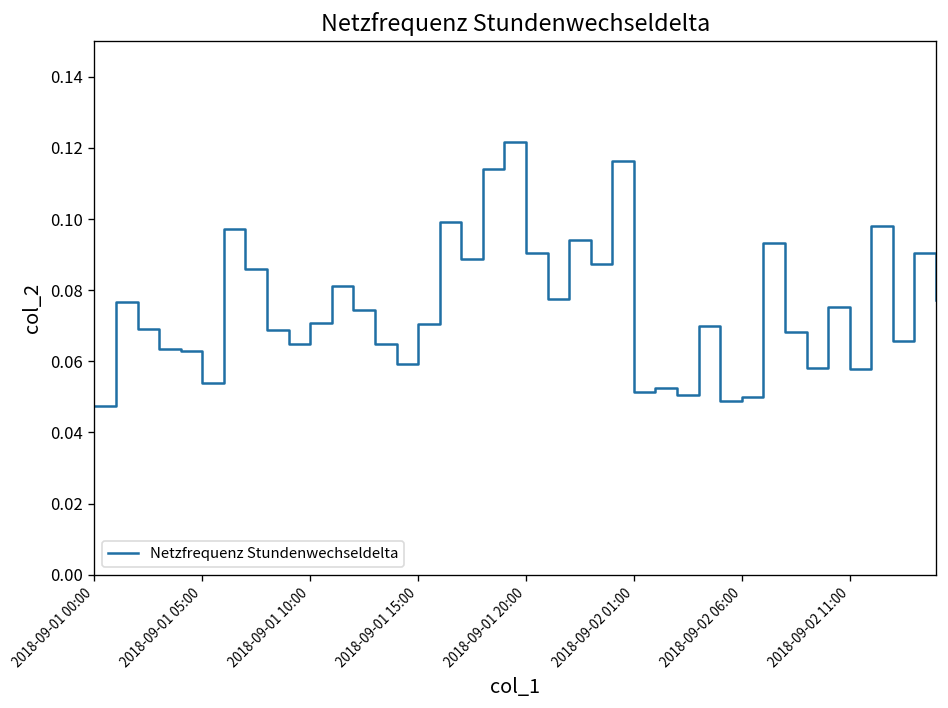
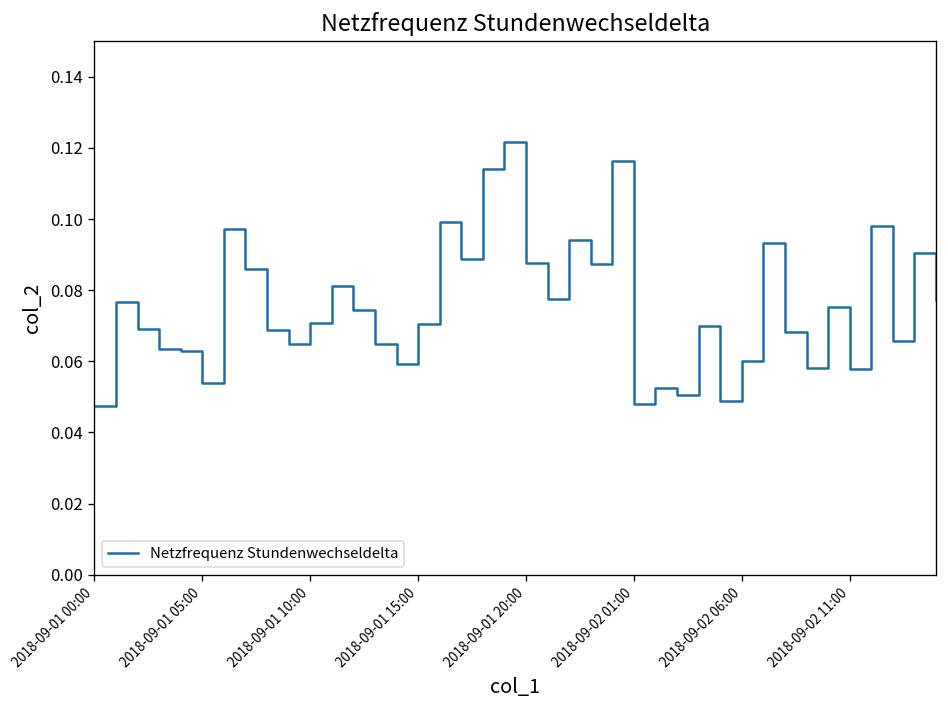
  {
    "2018-09-01 00:00": 0.047,
    "2018-09-01 05:00": 0.054,
    "2018-09-01 10:00": 0.071,
    "2018-09-01 15:00": 0.071,
-   "2018-09-01 20:00": 0.090,
-   "2018-09-02 01:00": 0.051,
-   "2018-09-02 06:00": 0.05,
+   "2018-09-01 20:00": 0.088,
+   "2018-09-02 01:00": 0.048,
+   "2018-09-02 06:00": 0.06,
    "2018-09-02 11:00": 0.058
  }
